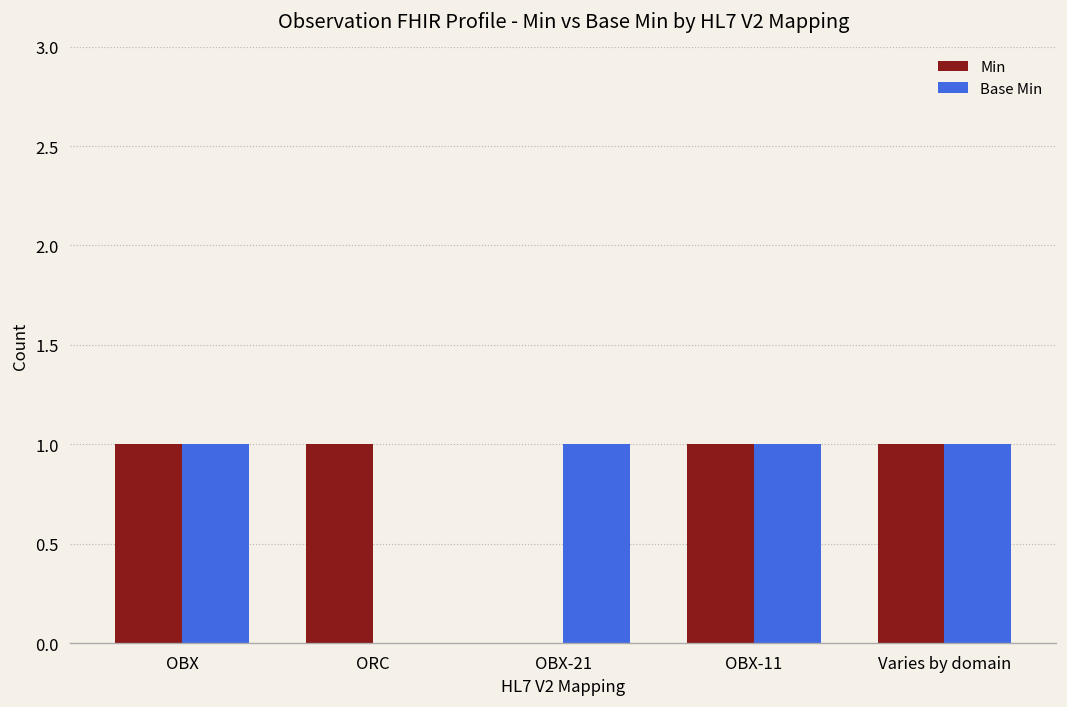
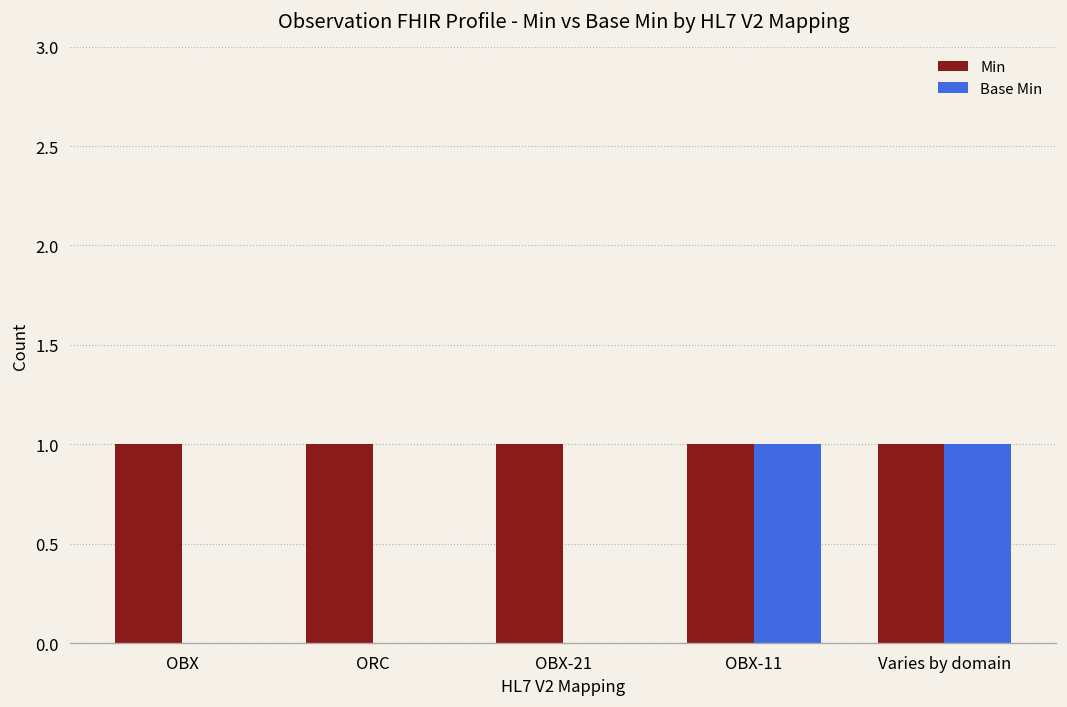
  {
    "Min": {
      "OBX": 1,
      "ORC": 1,
-     "OBX-21": 0,
+     "OBX-21": 1,
      "OBX-11": 1,
      "Varies by domain": 1
    },
    "Base Min": {
-     "OBX": 1,
+     "OBX": 0,
      "ORC": 0,
-     "OBX-21": 1,
+     "OBX-21": 0,
      "OBX-11": 1,
      "Varies by domain": 1
    }
  }
